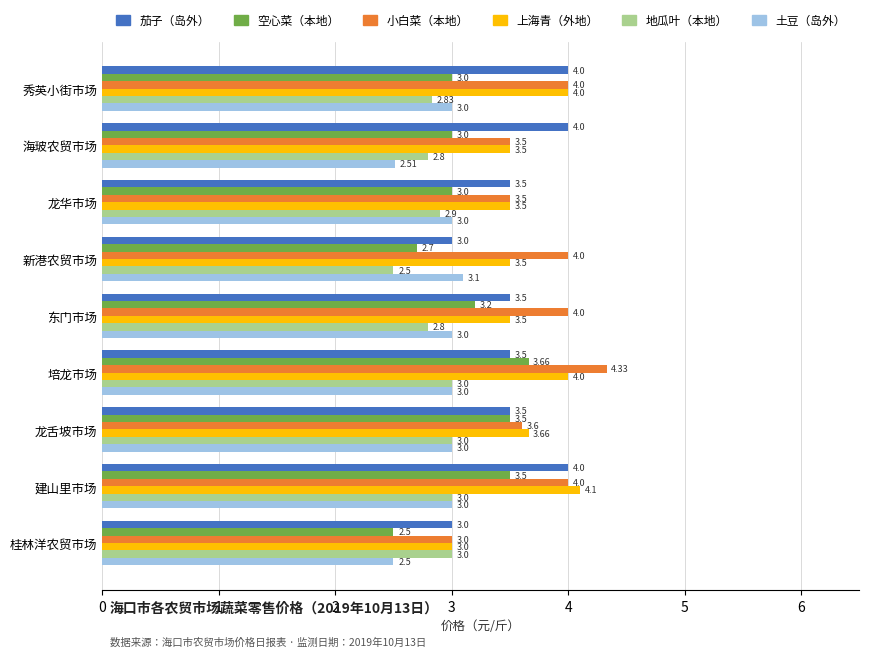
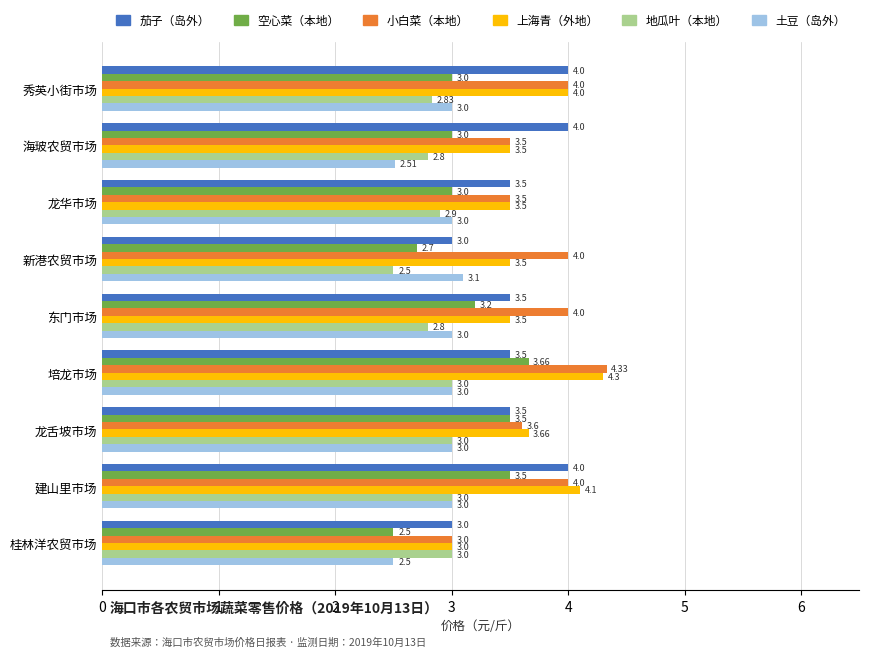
  {
    "茄子（岛外）": {
      "秀英小街市场": 4.0,
      "海玻农贸市场": 4.0,
      "龙华市场": 3.5,
      "新港农贸市场": 3.0,
      "东门市场": 3.5,
      "培龙市场": 3.5,
      "建山里市场": 4.0,
      "桂林洋农贸市场": 3.0
    },
    "空心菜（本地）": {
      "秀英小街市场": 3.0,
      "海玻农贸市场": 3.0,
      "龙华市场": 3.0,
      "新港农贸市场": 2.7,
      "东门市场": 3.2,
      "培龙市场": 3.66,
      "建山里市场": 3.5,
      "桂林洋农贸市场": 2.5
    },
    "小白菜（本地）": {
      "新港农贸市场": 4.0,
      "东门市场": 4.0,
      "培龙市场": 4.3,
      "龙舌坡市场": 3.6,
      "建山里市场": 4.0
    },
    "上海青（外地）": {
      "新港农贸市场": 3.5,
      "东门市场": 3.5,
-     "培龙市场": 4.0,
+     "培龙市场": 4.3,
      "龙舌坡市场": 3.66,
      "建山里市场": 4.1
    },
    "地瓜叶（本地）": {
      "秀英小街市场": 2.83,
      "海玻农贸市场": 2.8,
      "龙华市场": 2.9,
      "新港农贸市场": 2.5,
      "东门市场": 2.8
    },
    "土豆（岛外）": {
      "秀英小街市场": 3.0,
      "海玻农贸市场": 2.51,
      "龙华市场": 3.0,
      "新港农贸市场": 3.1,
      "东门市场": 3.0,
      "桂林洋农贸市场": 2.5
    }
  }
